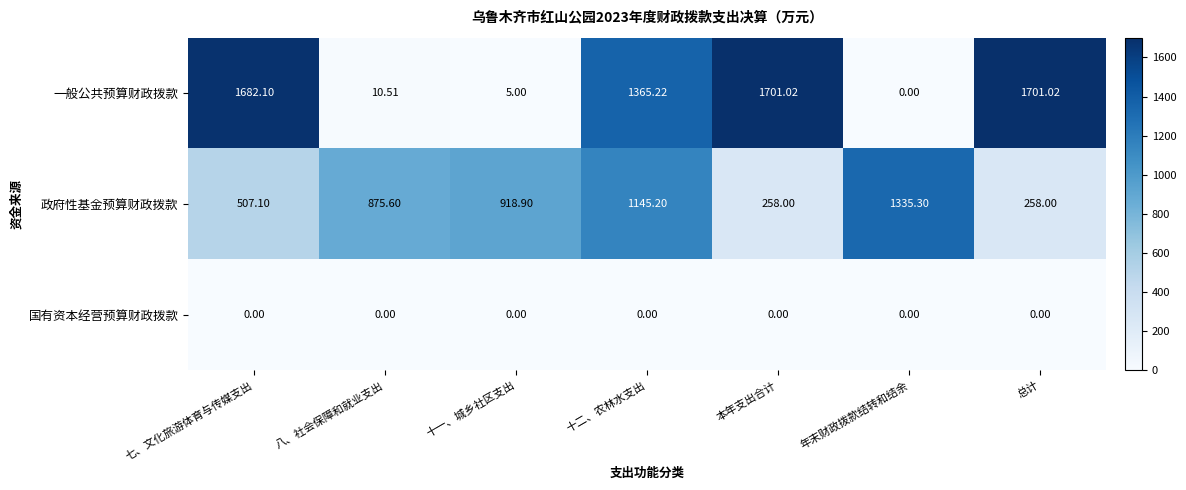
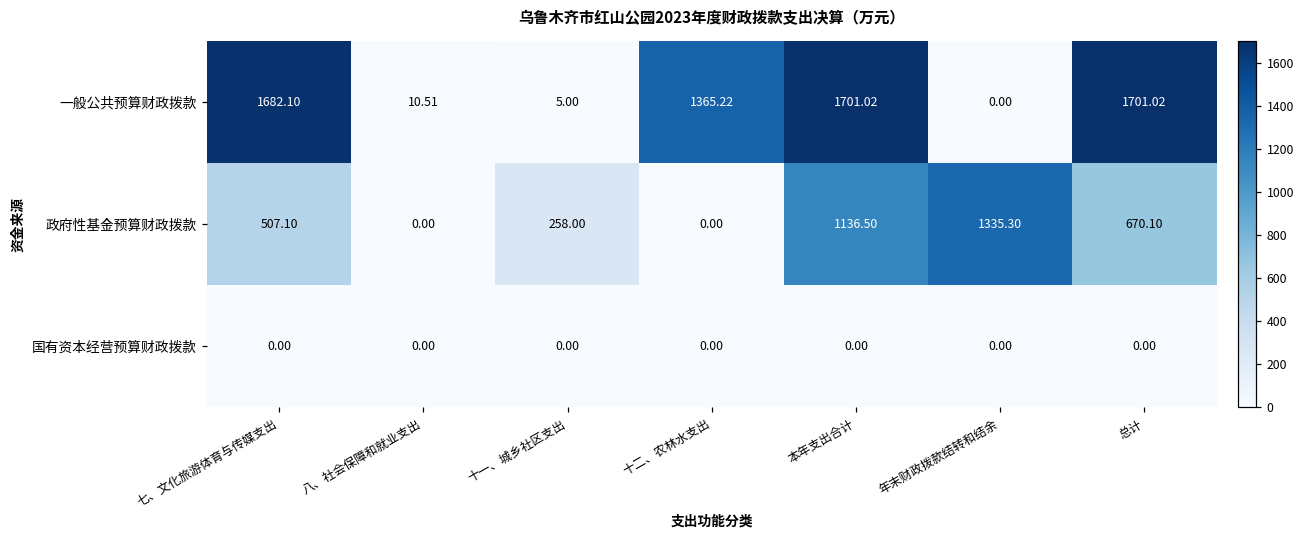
  {
    "一般公共预算财政拨款": {
      "七、文化旅游体育与传媒支出": 1682.10,
      "八、社会保障和就业支出": 10.51,
      "十一、城乡社区支出": 5.00,
      "十二、农林水支出": 1365.22,
      "本年支出合计": 1701.02,
      "年末财政拨款结转和结余": 0.00,
      "总计": 1701.02
    },
    "政府性基金预算财政拨款": {
      "七、文化旅游体育与传媒支出": 507.10,
-     "八、社会保障和就业支出": 875.60,
-     "十一、城乡社区支出": 918.90,
-     "十二、农林水支出": 1145.20,
-     "本年支出合计": 258.00,
+     "八、社会保障和就业支出": 0.00,
+     "十一、城乡社区支出": 258.00,
+     "十二、农林水支出": 0.00,
+     "本年支出合计": 1136.50,
      "年末财政拨款结转和结余": 1335.30,
-     "总计": 258.00
+     "总计": 670.10
    },
    "国有资本经营预算财政拨款": {
      "七、文化旅游体育与传媒支出": 0.00,
      "八、社会保障和就业支出": 0.00,
      "十一、城乡社区支出": 0.00,
      "十二、农林水支出": 0.00,
      "本年支出合计": 0.00,
      "年末财政拨款结转和结余": 0.00,
      "总计": 0.00
    }
  }
